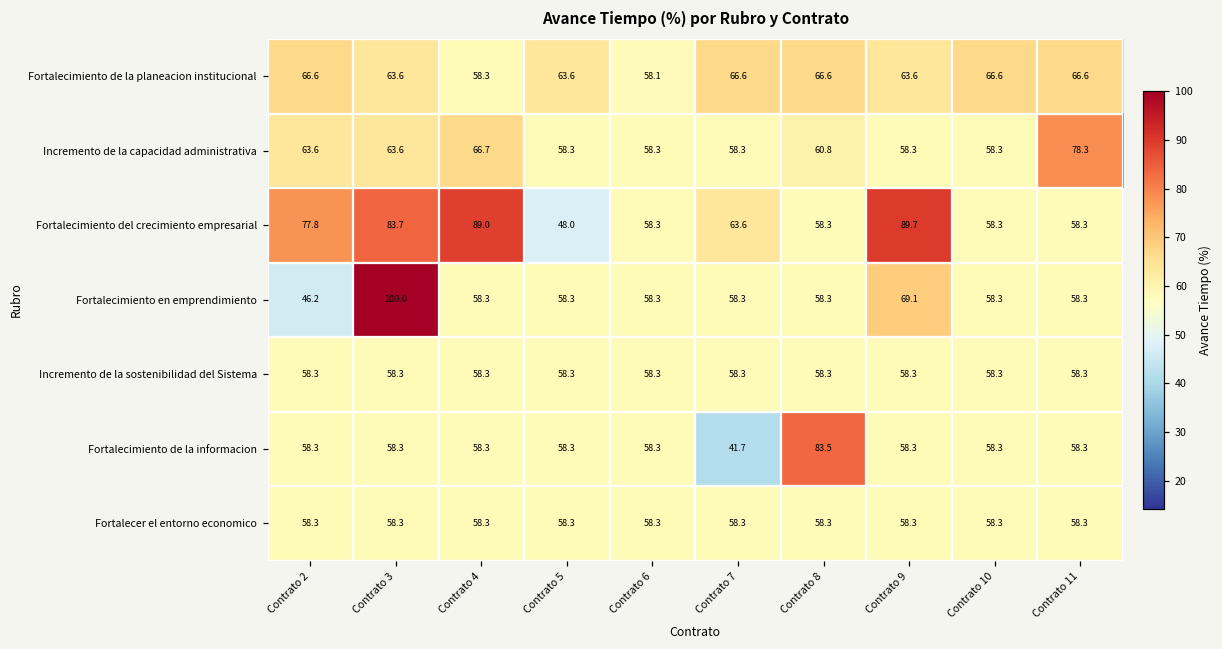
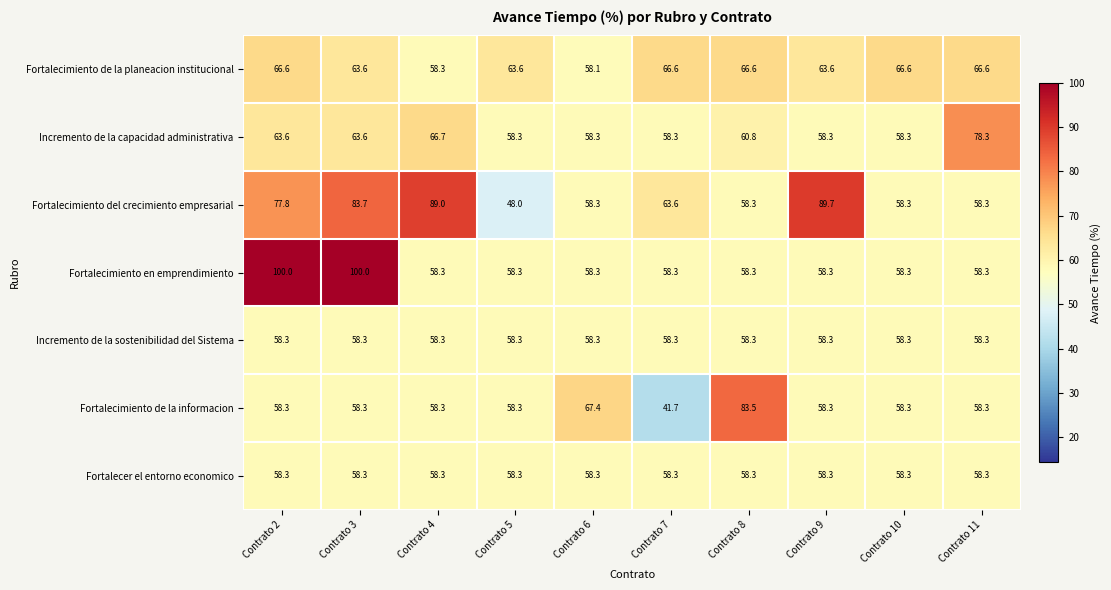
  {
    "Fortalecimiento de la planeacion institucional": {
      "Contrato 2": 66.6,
      "Contrato 3": 63.6,
      "Contrato 4": 58.3,
      "Contrato 5": 63.6,
      "Contrato 6": 58.1,
      "Contrato 7": 66.6,
      "Contrato 8": 66.6,
      "Contrato 9": 63.6,
      "Contrato 10": 66.6,
      "Contrato 11": 66.6
    },
    "Incremento de la capacidad administrativa": {
      "Contrato 2": 63.6,
      "Contrato 3": 63.6,
      "Contrato 4": 66.7,
      "Contrato 5": 58.3,
      "Contrato 6": 58.3,
      "Contrato 7": 58.3,
      "Contrato 8": 60.8,
      "Contrato 9": 58.3,
      "Contrato 10": 58.3,
      "Contrato 11": 78.3
    },
    "Fortalecimiento del crecimiento empresarial": {
      "Contrato 2": 77.8,
      "Contrato 3": 83.7,
      "Contrato 4": 89.0,
      "Contrato 5": 48.0,
      "Contrato 6": 58.3,
      "Contrato 7": 63.6,
      "Contrato 8": 58.3,
      "Contrato 9": 89.7,
      "Contrato 10": 58.3,
      "Contrato 11": 58.3
    },
    "Fortalecimiento en emprendimiento": {
-     "Contrato 2": 46.2,
+     "Contrato 2": 100.0,
      "Contrato 3": 100.0,
      "Contrato 4": 58.3,
      "Contrato 5": 58.3,
      "Contrato 6": 58.3,
      "Contrato 7": 58.3,
      "Contrato 8": 58.3,
-     "Contrato 9": 69.1,
+     "Contrato 9": 58.3,
      "Contrato 10": 58.3,
      "Contrato 11": 58.3
    },
    "Incremento de la sostenibilidad del Sistema": {
      "Contrato 2": 58.3,
      "Contrato 3": 58.3,
      "Contrato 4": 58.3,
      "Contrato 5": 58.3,
      "Contrato 6": 58.3,
      "Contrato 7": 58.3,
      "Contrato 8": 58.3,
      "Contrato 9": 58.3,
      "Contrato 10": 58.3,
      "Contrato 11": 58.3
    },
    "Fortalecimiento de la informacion": {
      "Contrato 2": 58.3,
      "Contrato 3": 58.3,
      "Contrato 4": 58.3,
      "Contrato 5": 58.3,
-     "Contrato 6": 58.3,
+     "Contrato 6": 67.4,
      "Contrato 7": 41.7,
      "Contrato 8": 83.5,
      "Contrato 9": 58.3,
      "Contrato 10": 58.3,
      "Contrato 11": 58.3
    },
    "Fortalecer el entorno economico": {
      "Contrato 2": 58.3,
      "Contrato 3": 58.3,
      "Contrato 4": 58.3,
      "Contrato 5": 58.3,
      "Contrato 6": 58.3,
      "Contrato 7": 58.3,
      "Contrato 8": 58.3,
      "Contrato 9": 58.3,
      "Contrato 10": 58.3,
      "Contrato 11": 58.3
    }
  }
